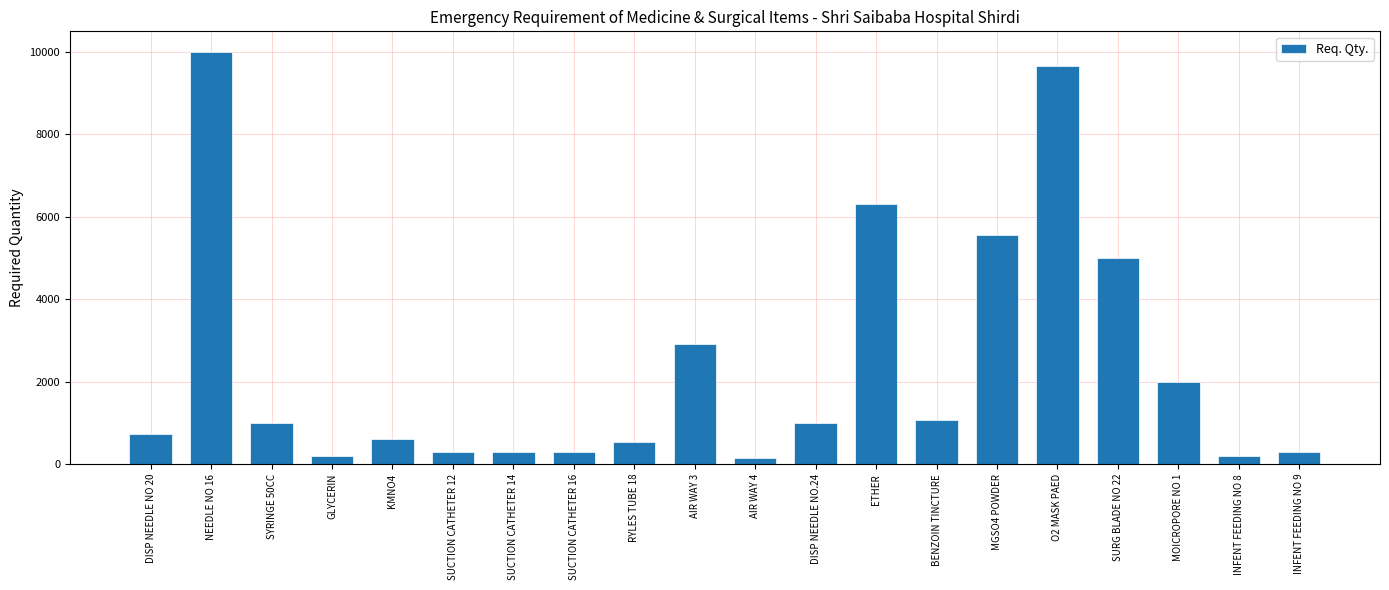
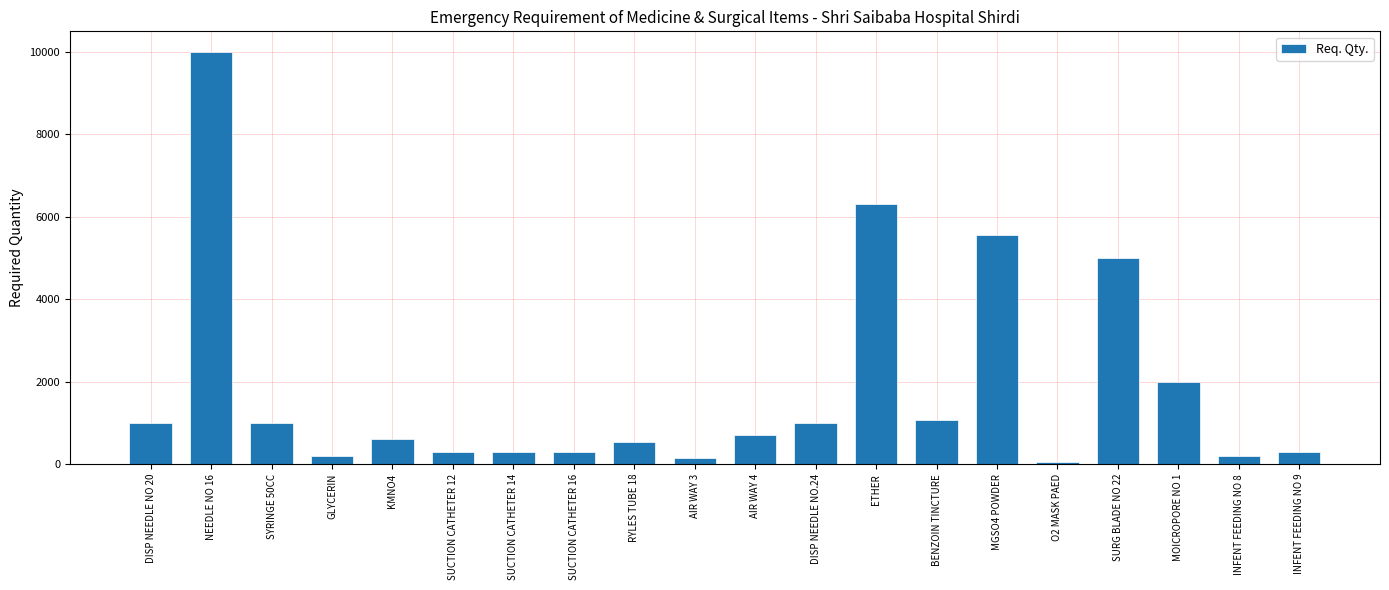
  {
-   "DISP NEEDLE NO 20": 700,
+   "DISP NEEDLE NO 20": 1000,
    "NEEDLE NO 16": 10000,
    "SYRINGE 50CC": 1000,
    "GLYCERIN": 200,
    "KMNO4": 600,
    "SUCTION CATHETER 12": 300,
    "SUCTION CATHETER 14": 300,
    "SUCTION CATHETER 16": 300,
    "RYLES TUBE 18": 500,
-   "AIR WAY 3": 2900,
-   "AIR WAY 4": 200,
+   "AIR WAY 3": 200,
+   "AIR WAY 4": 700,
    "DISP NEEDLE NO.24": 1000,
    "ETHER": 6300,
    "BENZOIN TINCTURE": 1100,
    "MGSO4 POWDER": 5600,
-   "O2 MASK PAED": 9700,
+   "O2 MASK PAED": 100,
    "SURG BLADE NO 22": 5000,
    "MOICROPORE NO 1": 2000,
    "INFENT FEEDING NO 8": 200,
    "INFENT FEEDING NO 9": 300
  }
